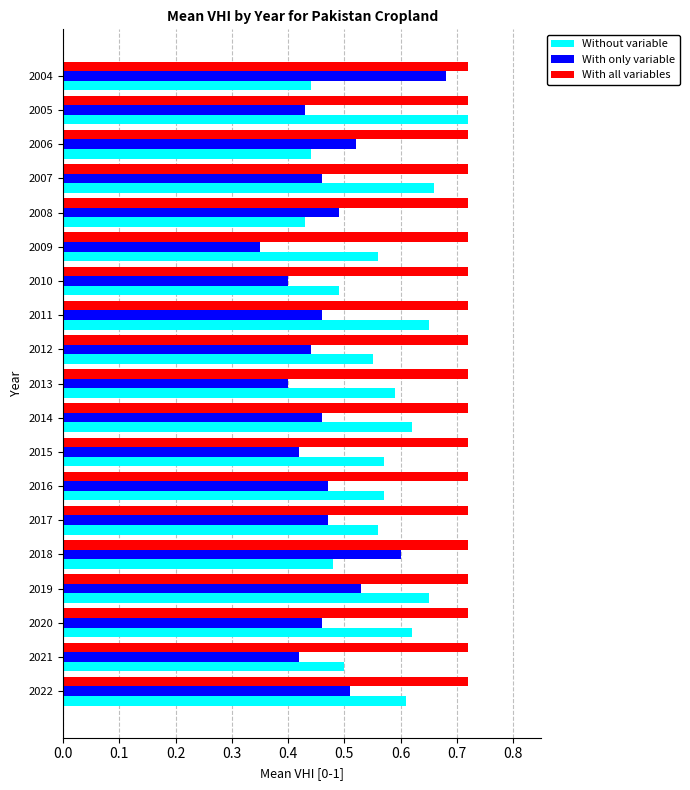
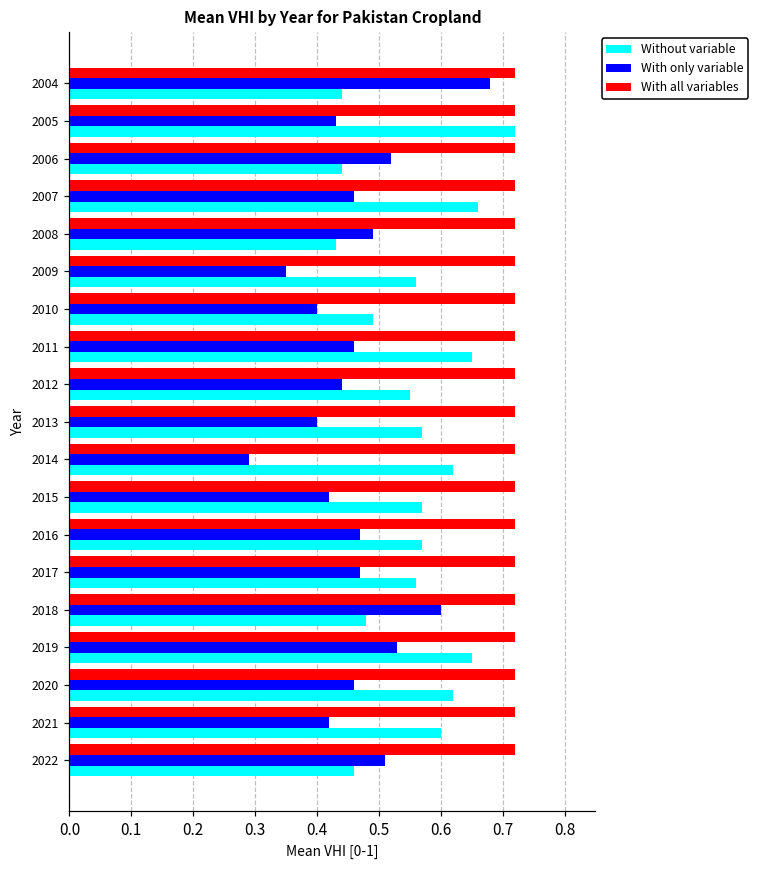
  {
    "Without variable": {
      "2004": 0.44,
      "2005": 0.72,
      "2006": 0.44,
      "2007": 0.66,
      "2008": 0.43,
      "2009": 0.56,
      "2010": 0.49,
      "2011": 0.65,
      "2012": 0.55,
-     "2013": 0.59,
+     "2013": 0.57,
      "2014": 0.62,
      "2015": 0.57,
      "2016": 0.57,
      "2017": 0.56,
      "2018": 0.48,
      "2019": 0.65,
      "2020": 0.62,
-     "2021": 0.5,
-     "2022": 0.61
+     "2021": 0.6,
+     "2022": 0.46
    },
    "With only variable": {
      "2004": 0.68,
      "2005": 0.43,
      "2006": 0.52,
      "2007": 0.46,
      "2008": 0.49,
      "2009": 0.35,
      "2010": 0.40,
      "2011": 0.46,
      "2012": 0.44,
      "2013": 0.40,
-     "2014": 0.46,
+     "2014": 0.29,
      "2015": 0.42,
      "2016": 0.47,
      "2017": 0.47,
      "2018": 0.60,
      "2019": 0.53,
      "2020": 0.46,
      "2021": 0.42,
      "2022": 0.51
    },
    "With all variables": {
      "2004": 0.72,
      "2005": 0.72,
      "2006": 0.72,
      "2007": 0.72,
      "2008": 0.72,
      "2009": 0.72,
      "2010": 0.72,
      "2011": 0.72,
      "2012": 0.72,
      "2013": 0.72,
      "2014": 0.72,
      "2015": 0.72,
      "2016": 0.72,
      "2017": 0.72,
      "2018": 0.72,
      "2019": 0.72,
      "2020": 0.72,
      "2021": 0.72,
      "2022": 0.72
    }
  }
